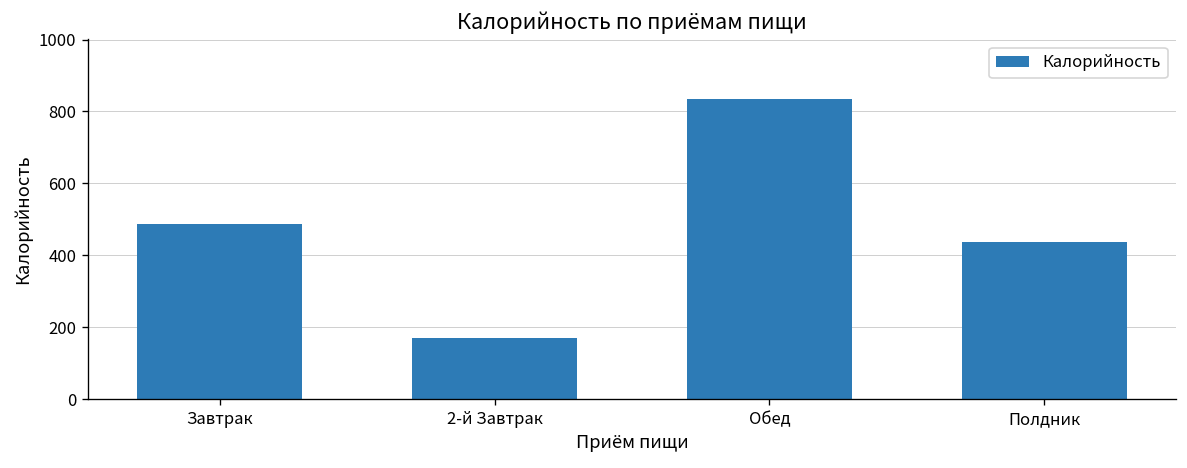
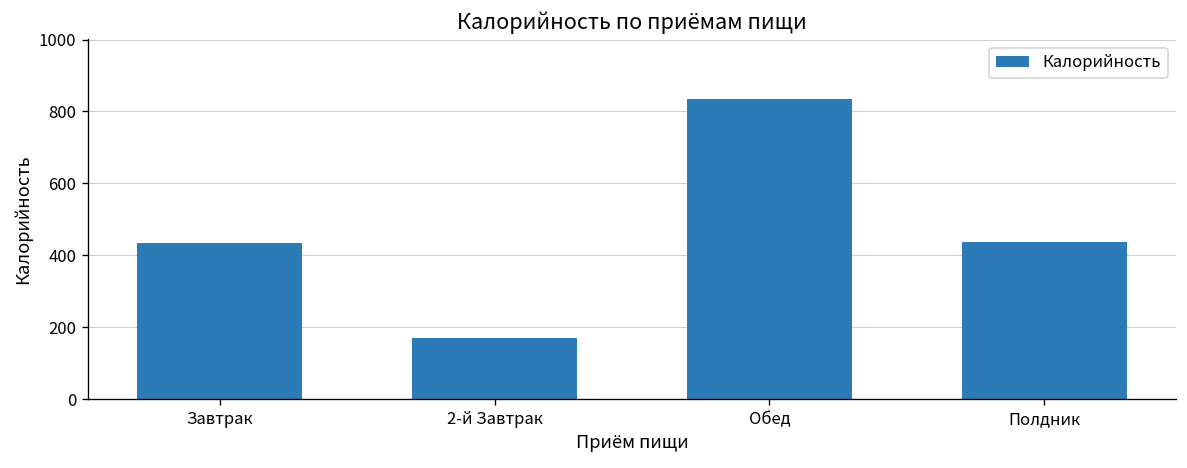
  {
-   "Завтрак": 490,
+   "Завтрак": 430,
    "2-й Завтрак": 170,
    "Обед": 830,
    "Полдник": 440
  }
